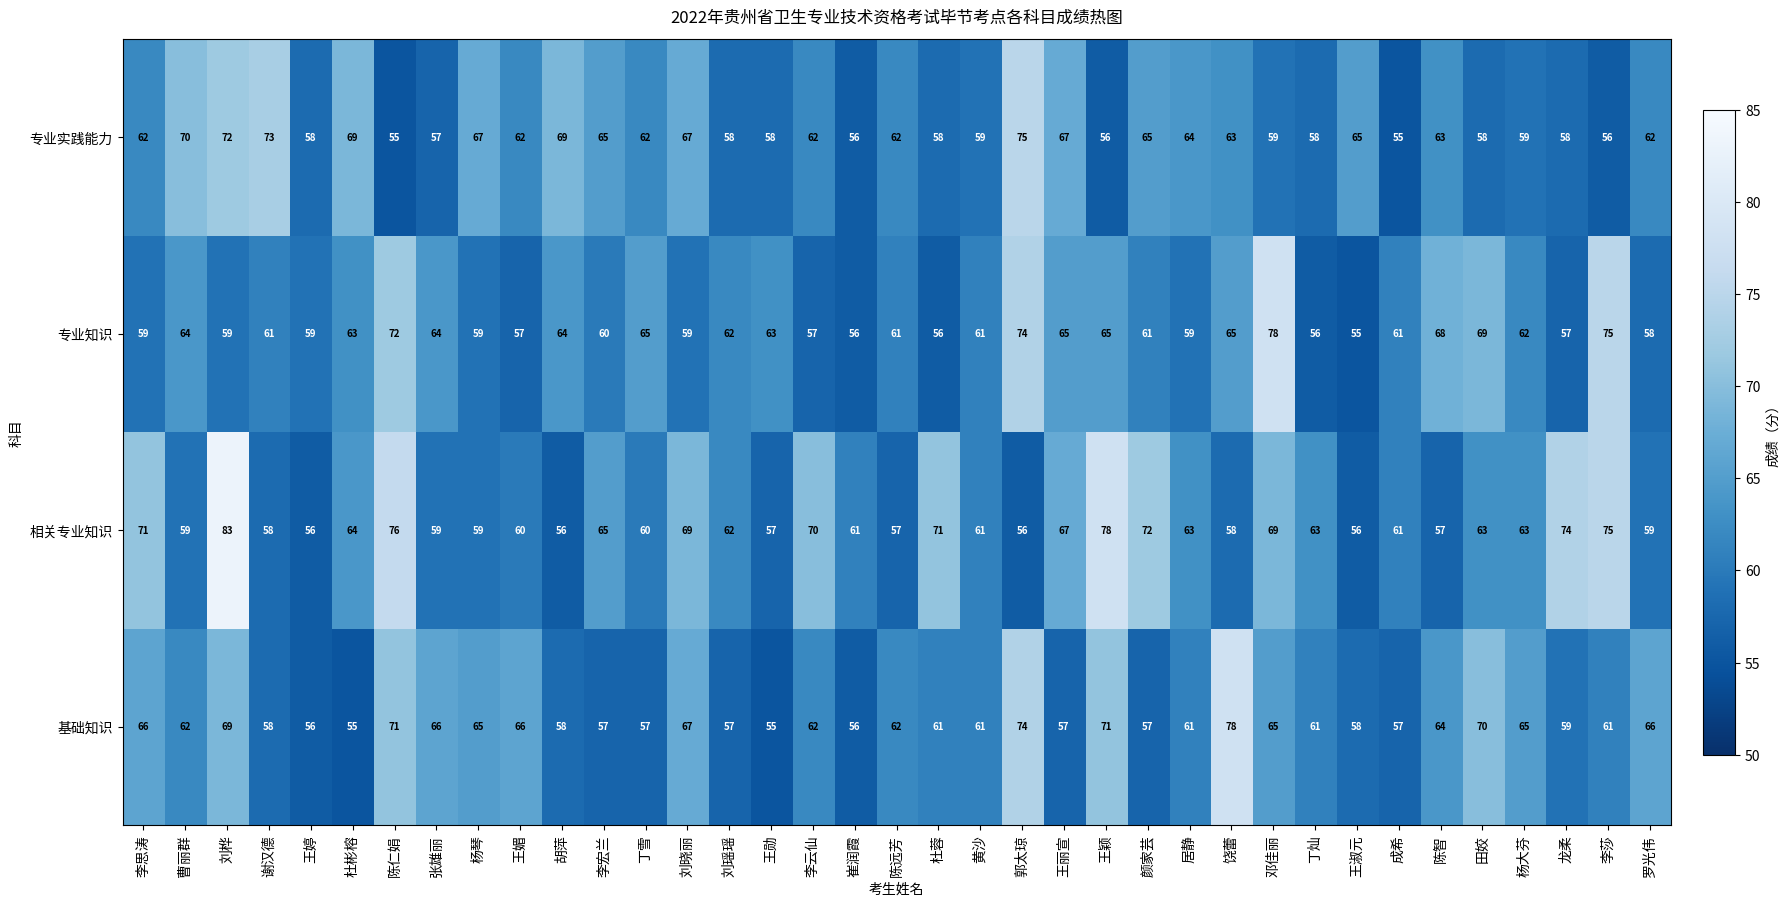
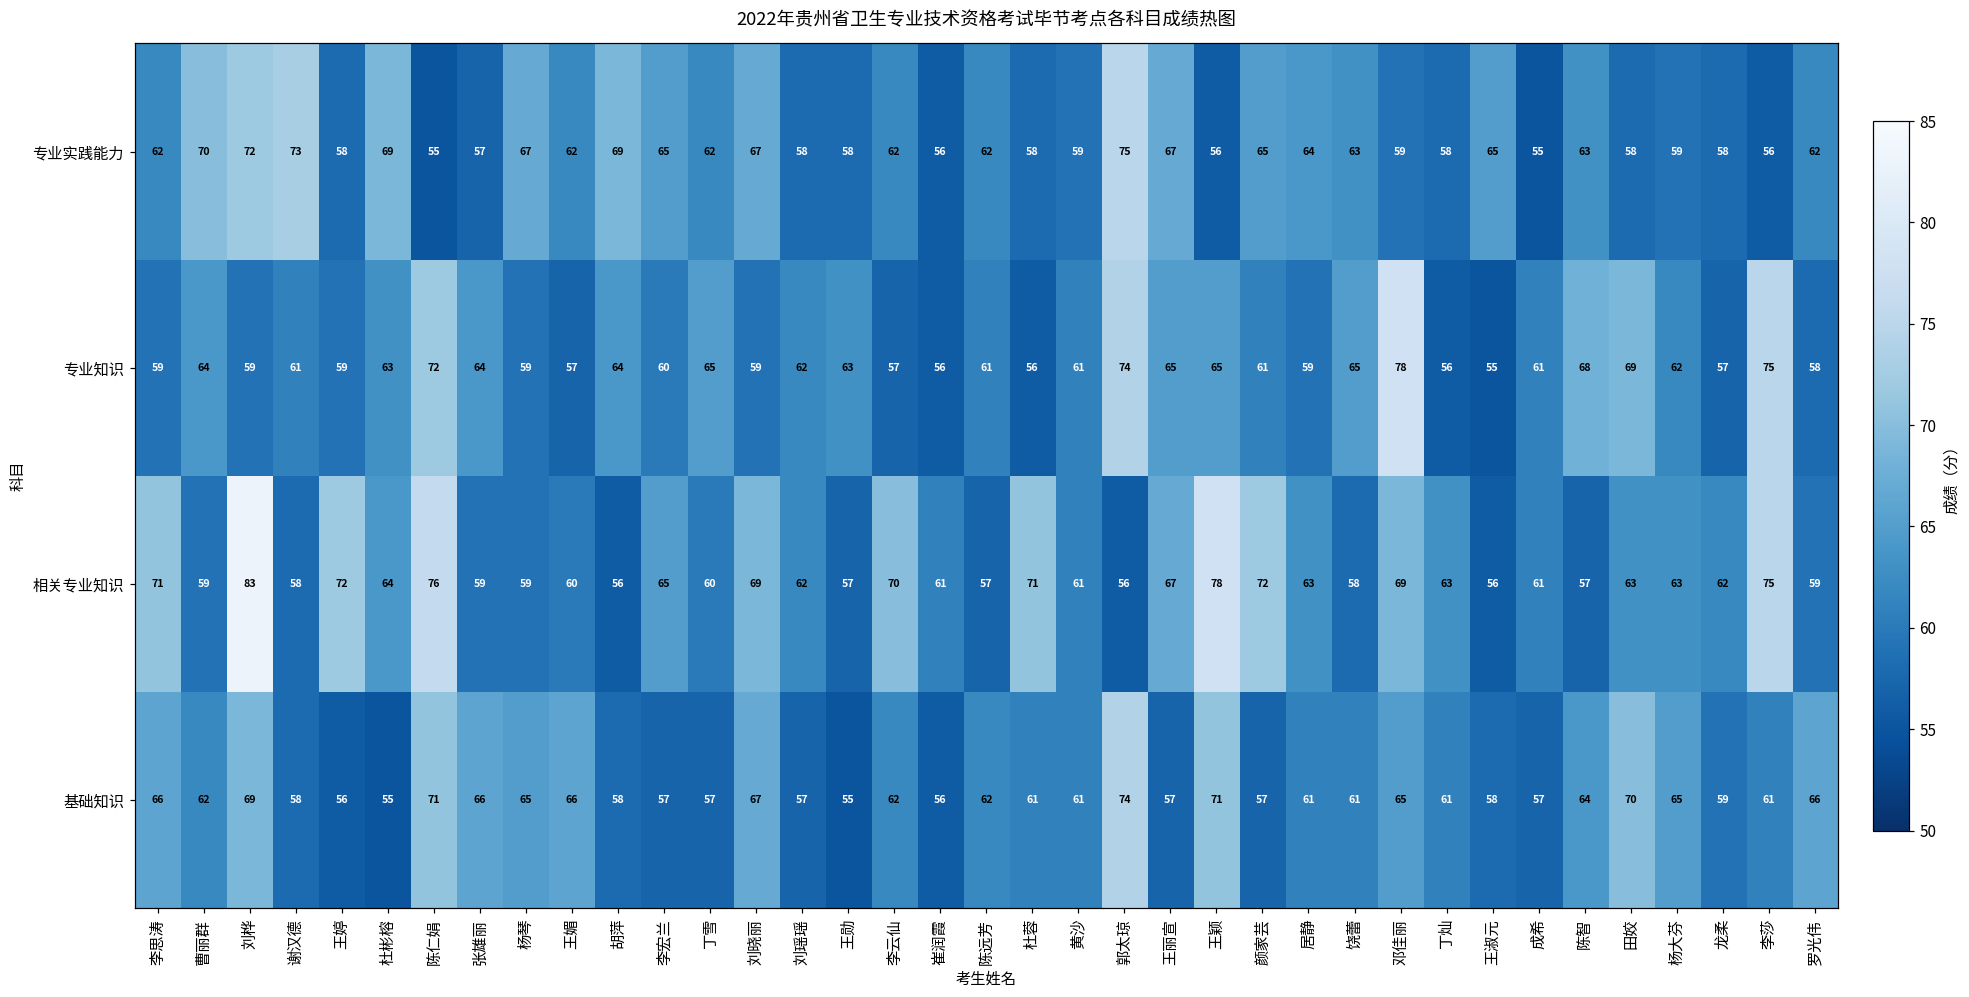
  {
    "专业实践能力": {
      "李思涛": 62,
      "曹丽群": 70,
      "刘桦": 72,
      "谢汉德": 73,
      "王婷": 58,
      "杜彬榕": 69,
      "陈仁娟": 55,
      "张雄丽": 57,
      "杨琴": 67,
      "王媚": 62,
      "胡萍": 69,
      "李宏兰": 65,
      "丁雪": 62,
      "刘晓丽": 67,
      "刘瑶瑶": 58,
      "王勋": 58,
      "李云仙": 62,
      "崔润霞": 56,
      "陈远芳": 62,
      "杜蓉": 58,
      "黄沙": 59,
      "郭太琼": 75,
      "王丽宣": 67,
      "王颖": 56,
      "颜家芸": 65,
      "居静": 64,
      "饶蕾": 63,
      "邓佳丽": 59,
      "丁灿": 58,
      "王淑元": 65,
      "成希": 55,
      "陈智": 63,
      "田姣": 58,
      "杨大芬": 59,
      "龙柔": 58,
      "李莎": 56,
      "罗光伟": 62
    },
    "专业知识": {
      "李思涛": 59,
      "曹丽群": 64,
      "刘桦": 59,
      "谢汉德": 61,
      "王婷": 59,
      "杜彬榕": 63,
      "陈仁娟": 72,
      "张雄丽": 64,
      "杨琴": 59,
      "王媚": 57,
      "胡萍": 64,
      "李宏兰": 60,
      "丁雪": 65,
      "刘晓丽": 59,
      "刘瑶瑶": 62,
      "王勋": 63,
      "李云仙": 57,
      "崔润霞": 56,
      "陈远芳": 61,
      "杜蓉": 56,
      "黄沙": 61,
      "郭太琼": 74,
      "王丽宣": 65,
      "王颖": 65,
      "颜家芸": 61,
      "居静": 59,
      "饶蕾": 65,
      "邓佳丽": 78,
      "丁灿": 56,
      "王淑元": 55,
      "成希": 61,
      "陈智": 68,
      "田姣": 69,
      "杨大芬": 62,
      "龙柔": 57,
      "李莎": 75,
      "罗光伟": 58
    },
    "相关专业知识": {
      "李思涛": 71,
      "曹丽群": 59,
      "刘桦": 83,
      "谢汉德": 58,
-     "王婷": 56,
+     "王婷": 72,
      "杜彬榕": 64,
      "陈仁娟": 76,
      "张雄丽": 59,
      "杨琴": 59,
      "王媚": 60,
      "胡萍": 56,
      "李宏兰": 65,
      "丁雪": 60,
      "刘晓丽": 69,
      "刘瑶瑶": 62,
      "王勋": 57,
      "李云仙": 70,
      "崔润霞": 61,
      "陈远芳": 57,
      "杜蓉": 71,
      "黄沙": 61,
      "郭太琼": 56,
      "王丽宣": 67,
      "王颖": 78,
      "颜家芸": 72,
      "居静": 63,
      "饶蕾": 58,
      "邓佳丽": 69,
      "丁灿": 63,
      "王淑元": 56,
      "成希": 61,
      "陈智": 57,
      "田姣": 63,
      "杨大芬": 63,
-     "龙柔": 74,
+     "龙柔": 62,
      "李莎": 75,
      "罗光伟": 59
    },
    "基础知识": {
      "李思涛": 66,
      "曹丽群": 62,
      "刘桦": 69,
      "谢汉德": 58,
      "王婷": 56,
      "杜彬榕": 55,
      "陈仁娟": 71,
      "张雄丽": 66,
      "杨琴": 65,
      "王媚": 66,
      "胡萍": 58,
      "李宏兰": 57,
      "丁雪": 57,
      "刘晓丽": 67,
      "刘瑶瑶": 57,
      "王勋": 55,
      "李云仙": 62,
      "崔润霞": 56,
      "陈远芳": 62,
      "杜蓉": 61,
      "黄沙": 61,
      "郭太琼": 74,
      "王丽宣": 57,
      "王颖": 71,
      "颜家芸": 57,
      "居静": 61,
-     "饶蕾": 78,
+     "饶蕾": 61,
      "邓佳丽": 65,
      "丁灿": 61,
      "王淑元": 58,
      "成希": 57,
      "陈智": 64,
      "田姣": 70,
      "杨大芬": 65,
      "龙柔": 59,
      "李莎": 61,
      "罗光伟": 66
    }
  }
